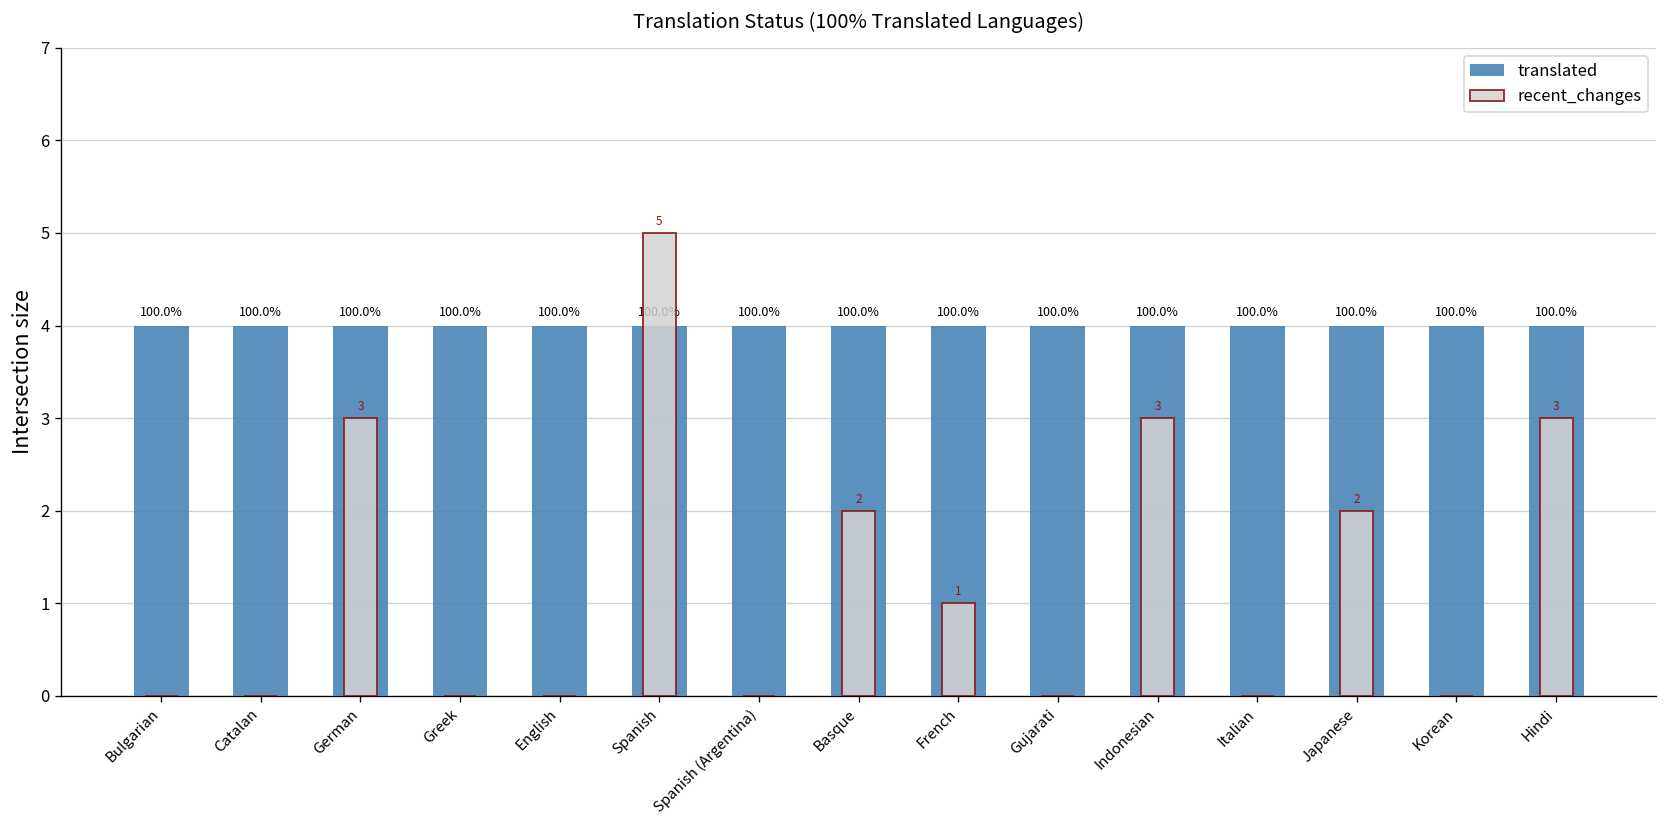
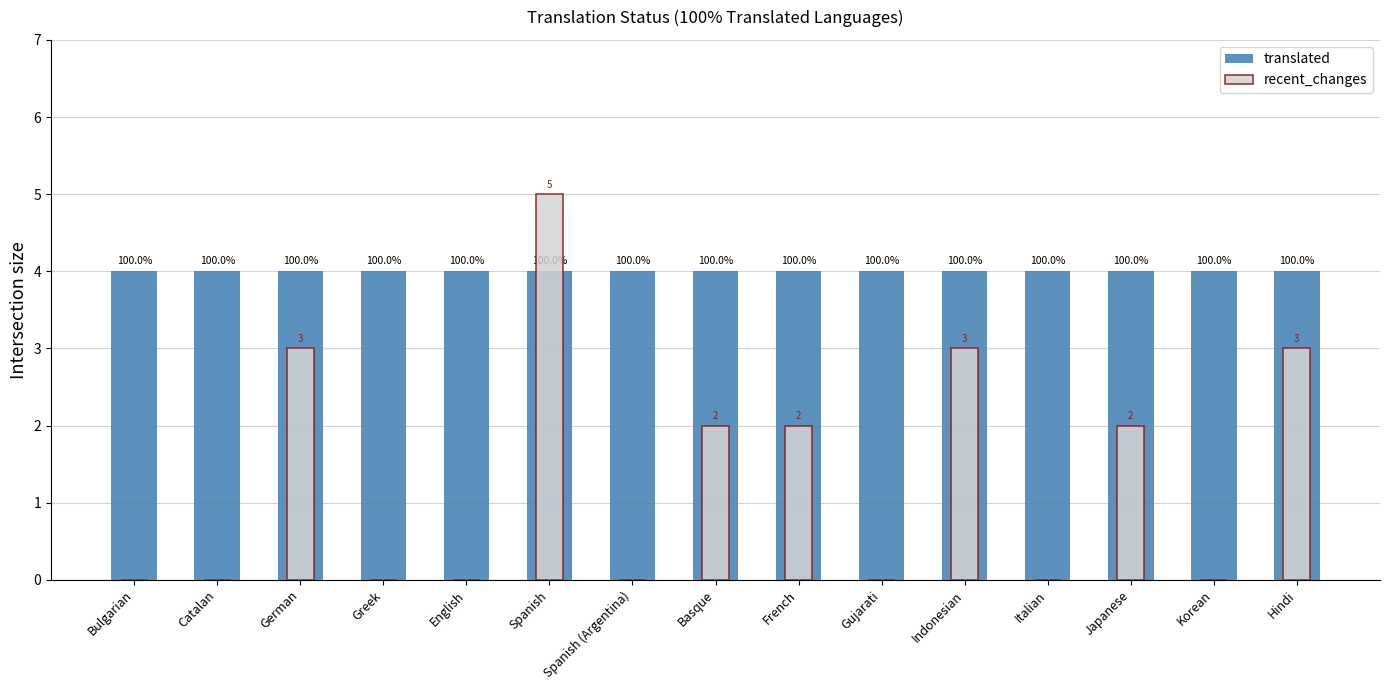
  {
    "recent_changes": {
      "Spanish": 5,
-     "French": 1
+     "French": 2
    }
  }
